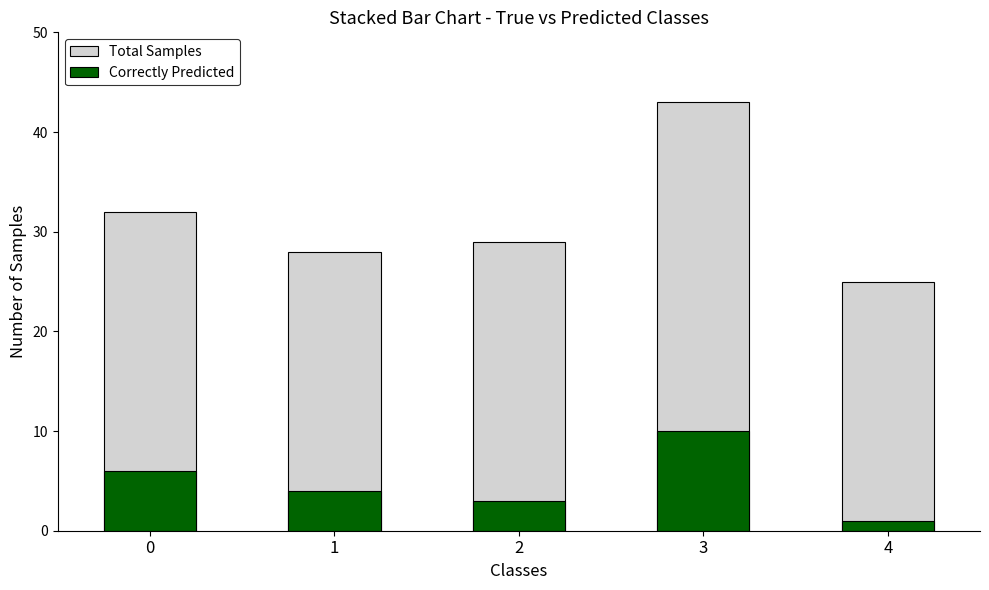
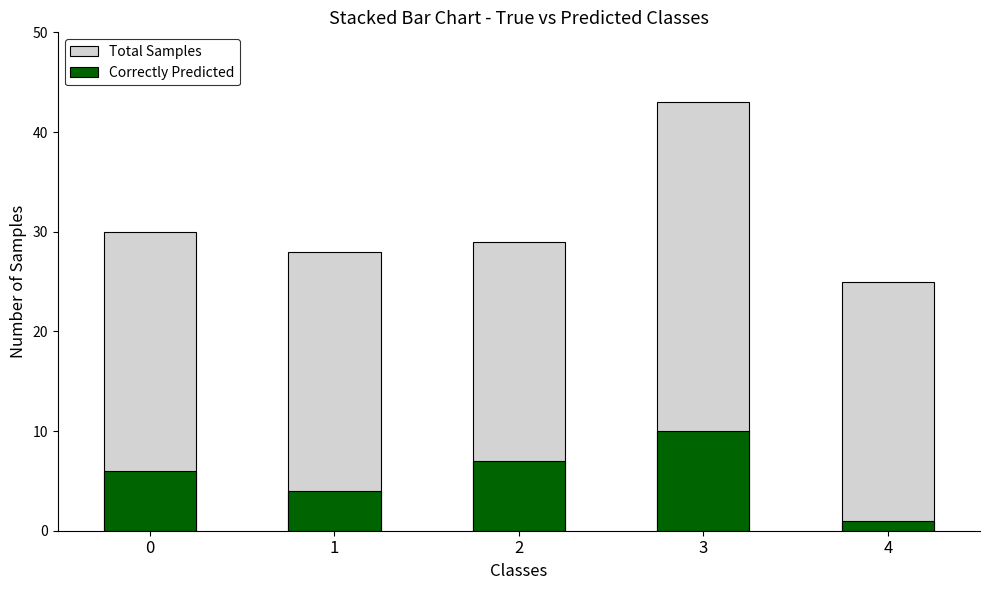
  {
    "Total Samples": {
-     "0": 32,
+     "0": 30,
      "1": 28,
      "2": 29,
      "3": 43,
      "4": 25
    },
    "Correctly Predicted": {
-     "2": 3
+     "2": 7
    }
  }
